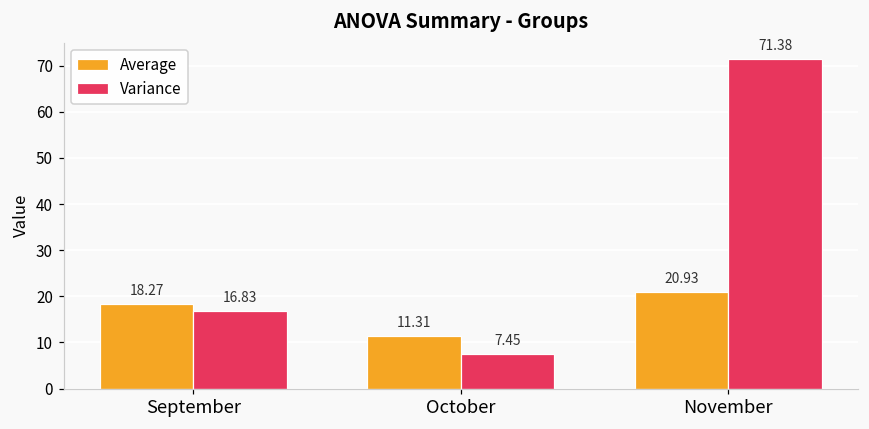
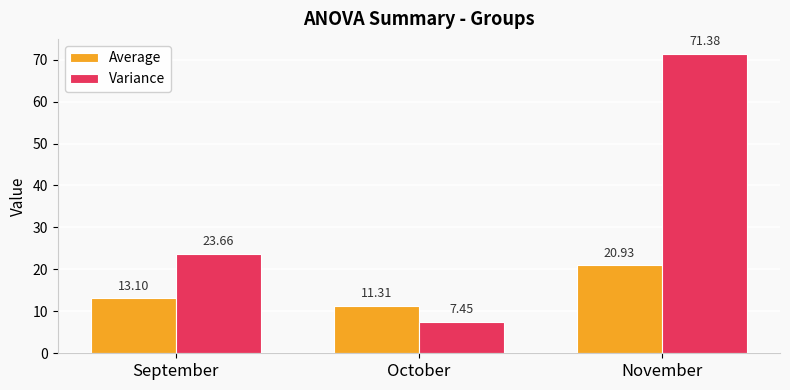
  {
    "Average": {
-     "September": 18.27,
+     "September": 13.10,
      "October": 11.31,
      "November": 20.93
    },
    "Variance": {
-     "September": 16.83,
+     "September": 23.66,
      "October": 7.45,
      "November": 71.38
    }
  }
